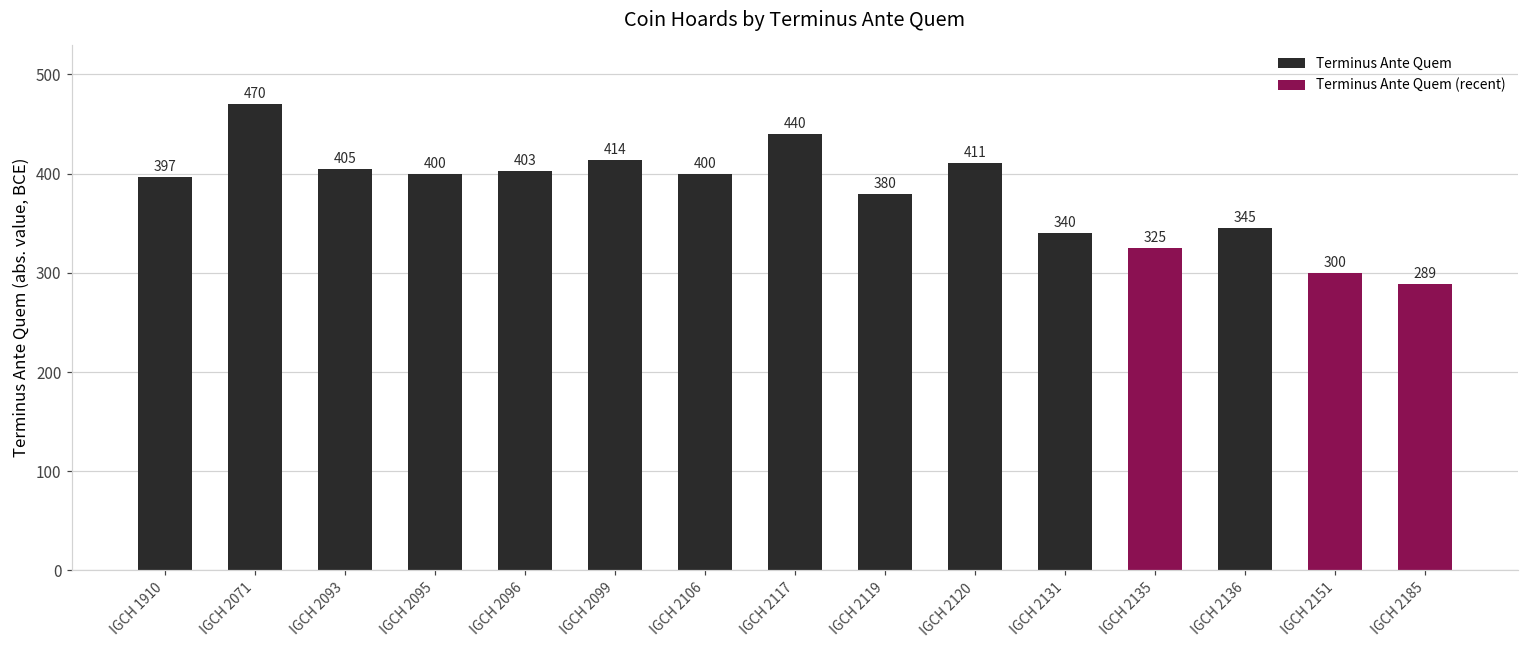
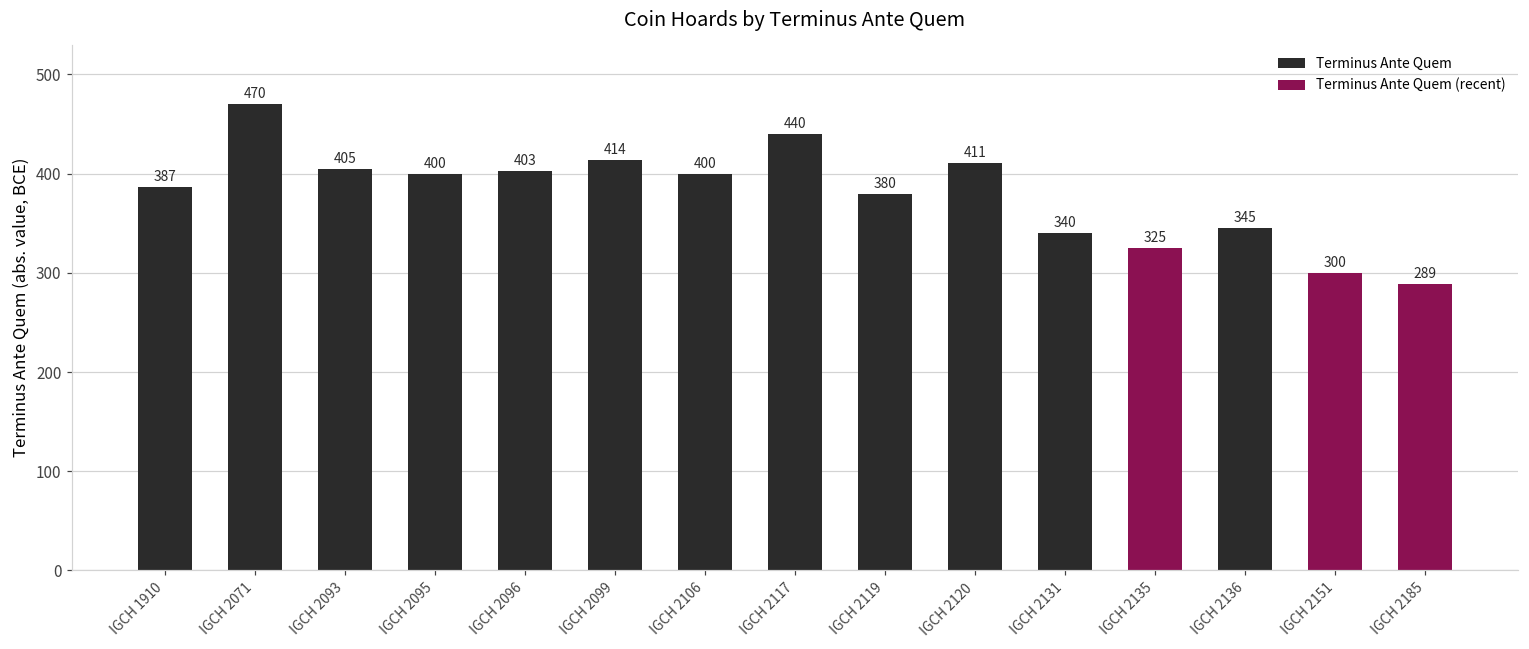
  {
    "Terminus Ante Quem": {
-     "IGCH 1910": 397,
+     "IGCH 1910": 387,
      "IGCH 2071": 470,
      "IGCH 2093": 405,
      "IGCH 2095": 400,
      "IGCH 2096": 403,
      "IGCH 2099": 414,
      "IGCH 2106": 400,
      "IGCH 2117": 440,
      "IGCH 2119": 380,
      "IGCH 2120": 411,
      "IGCH 2131": 340,
      "IGCH 2136": 345
    },
    "Terminus Ante Quem (recent)": {
      "IGCH 2135": 325,
      "IGCH 2151": 300,
      "IGCH 2185": 289
    }
  }
